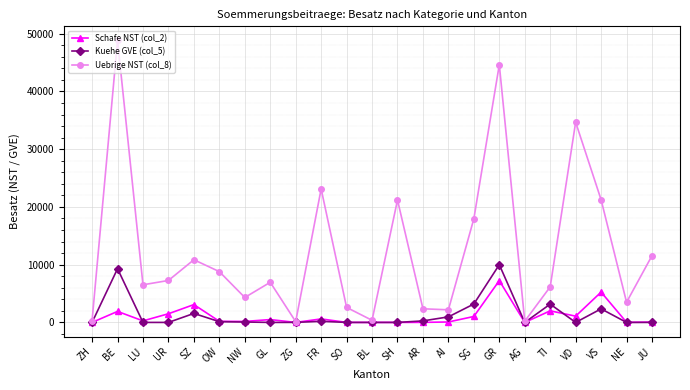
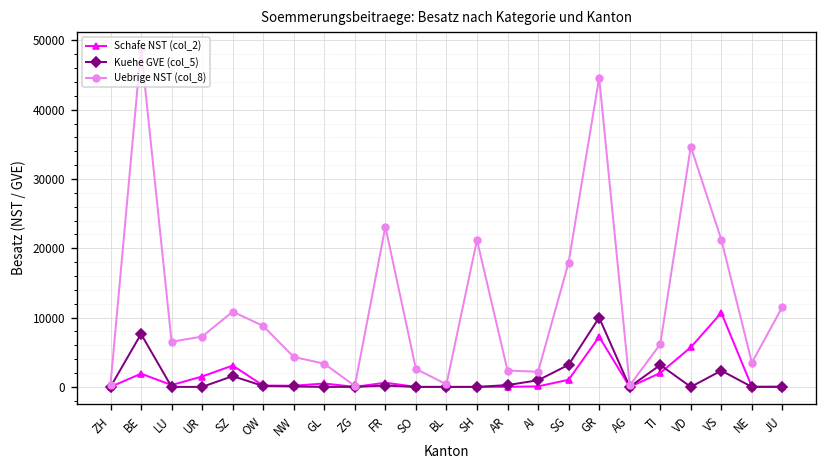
  {
    "Schafe NST (col_2)": {
      "BE": 2000,
      "UR": 2000,
      "SZ": 3000,
      "GL": 0,
      "AI": 0,
      "SG": 1000,
      "GR": 7000,
      "TI": 2000,
-     "VD": 1000,
-     "VS": 5000
+     "VD": 6000,
+     "VS": 11000
    },
    "Kuehe GVE (col_5)": {
-     "BE": 9000,
+     "BE": 8000,
      "UR": 0,
      "SZ": 2000,
      "GL": 0,
      "AI": 1000,
      "SG": 3000,
      "GR": 10000,
      "TI": 3000,
      "VD": 0,
      "VS": 2000
    },
    "Uebrige NST (col_8)": {
      "LU": 7000,
      "UR": 7000,
      "SZ": 11000,
      "OW": 9000,
      "NW": 4000,
-     "GL": 7000,
+     "GL": 3000,
      "FR": 23000,
      "SO": 3000,
      "SH": 21000,
      "AR": 2000,
      "AI": 2000,
      "SG": 18000,
      "GR": 45000,
      "TI": 6000,
      "VD": 35000,
      "VS": 21000,
      "NE": 3000,
      "JU": 12000
    }
  }
